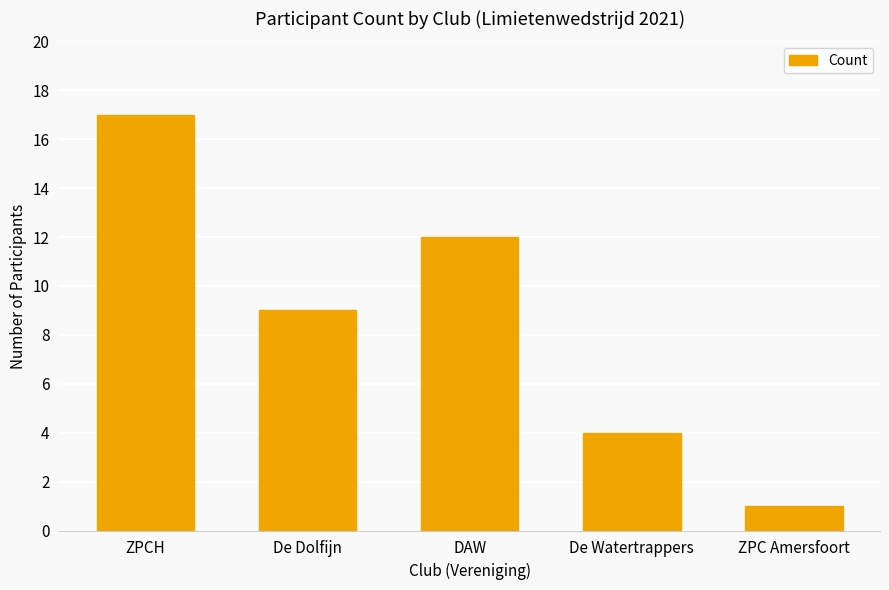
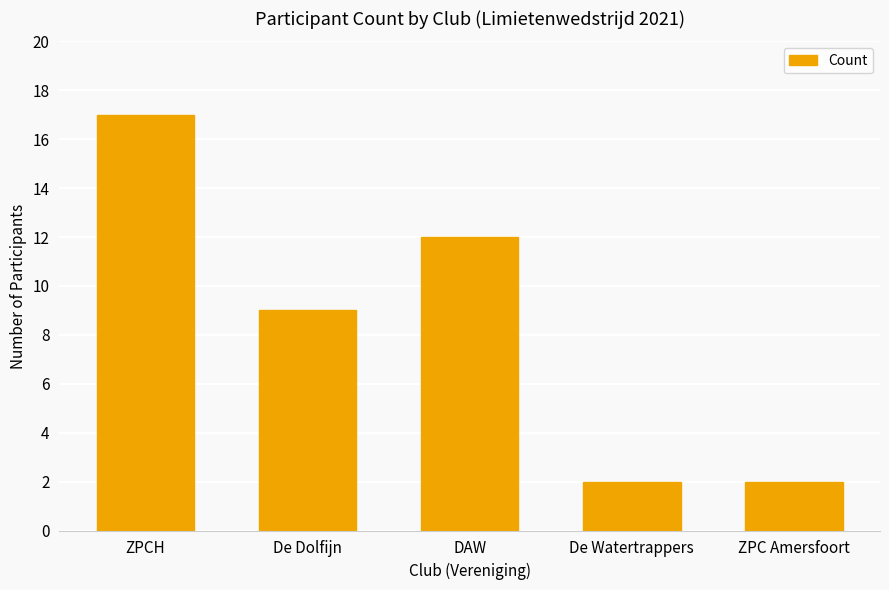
  {
    "ZPCH": 17,
    "De Dolfijn": 9,
    "DAW": 12,
-   "De Watertrappers": 4,
-   "ZPC Amersfoort": 1
+   "De Watertrappers": 2,
+   "ZPC Amersfoort": 2
  }
